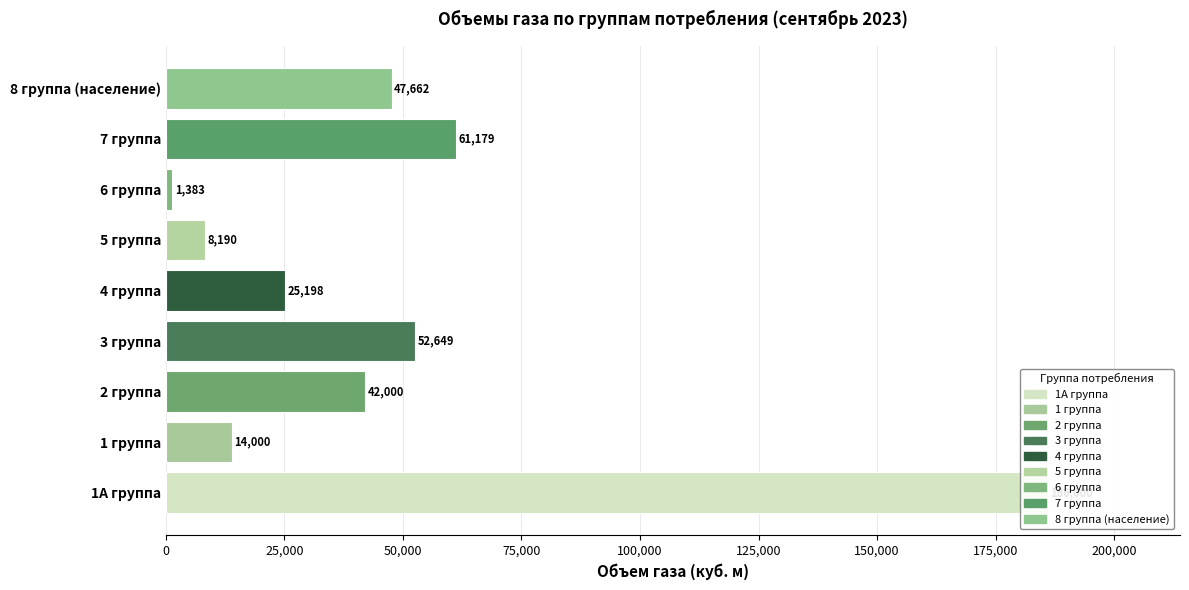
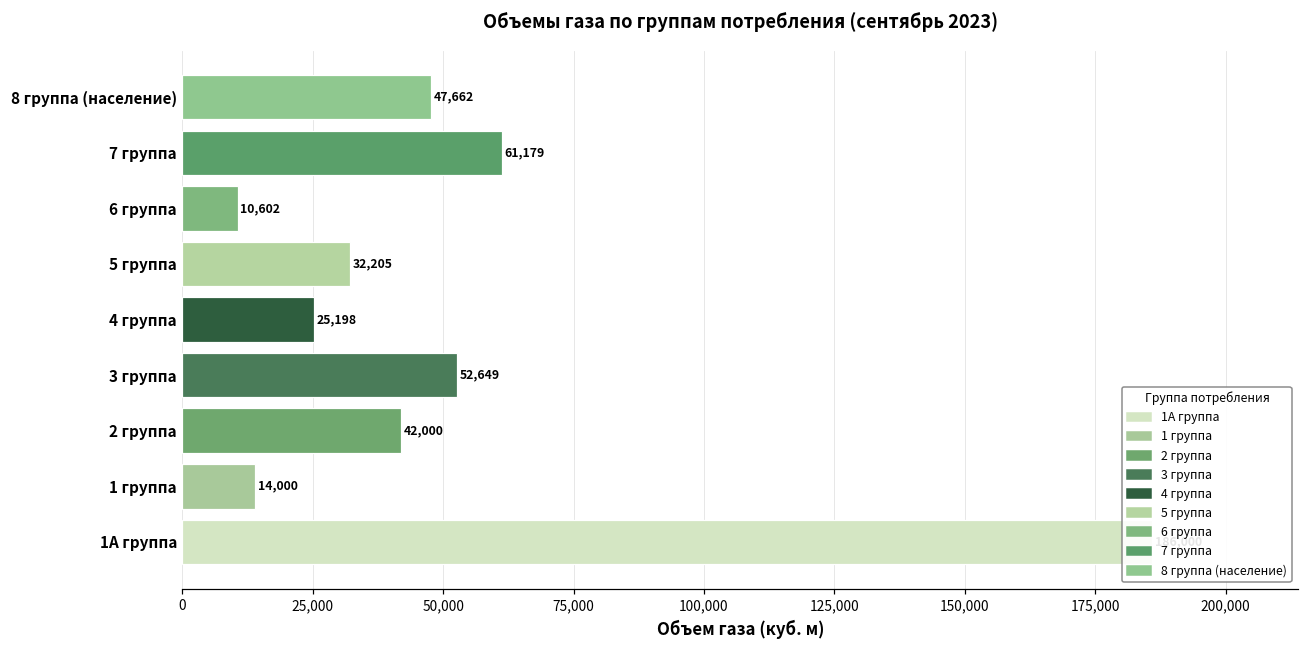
  {
    "8 группа (население)": "47,662",
    "7 группа": "61,179",
-   "6 группа": "1,383",
-   "5 группа": "8,190",
+   "6 группа": "10,602",
+   "5 группа": "32,205",
    "4 группа": "25,198",
    "3 группа": "52,649",
    "2 группа": "42,000",
    "1 группа": "14,000"
  }
